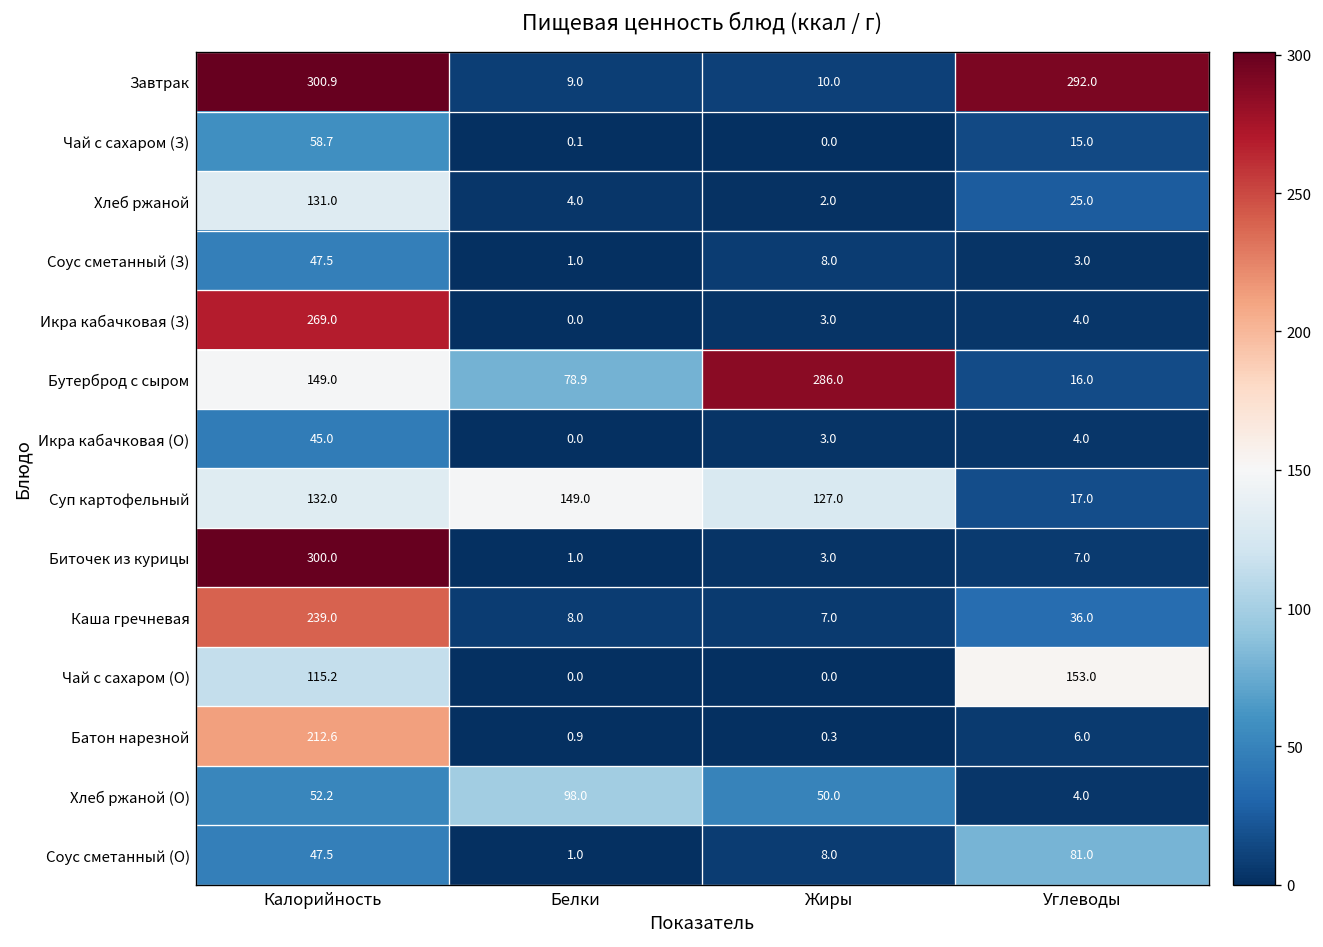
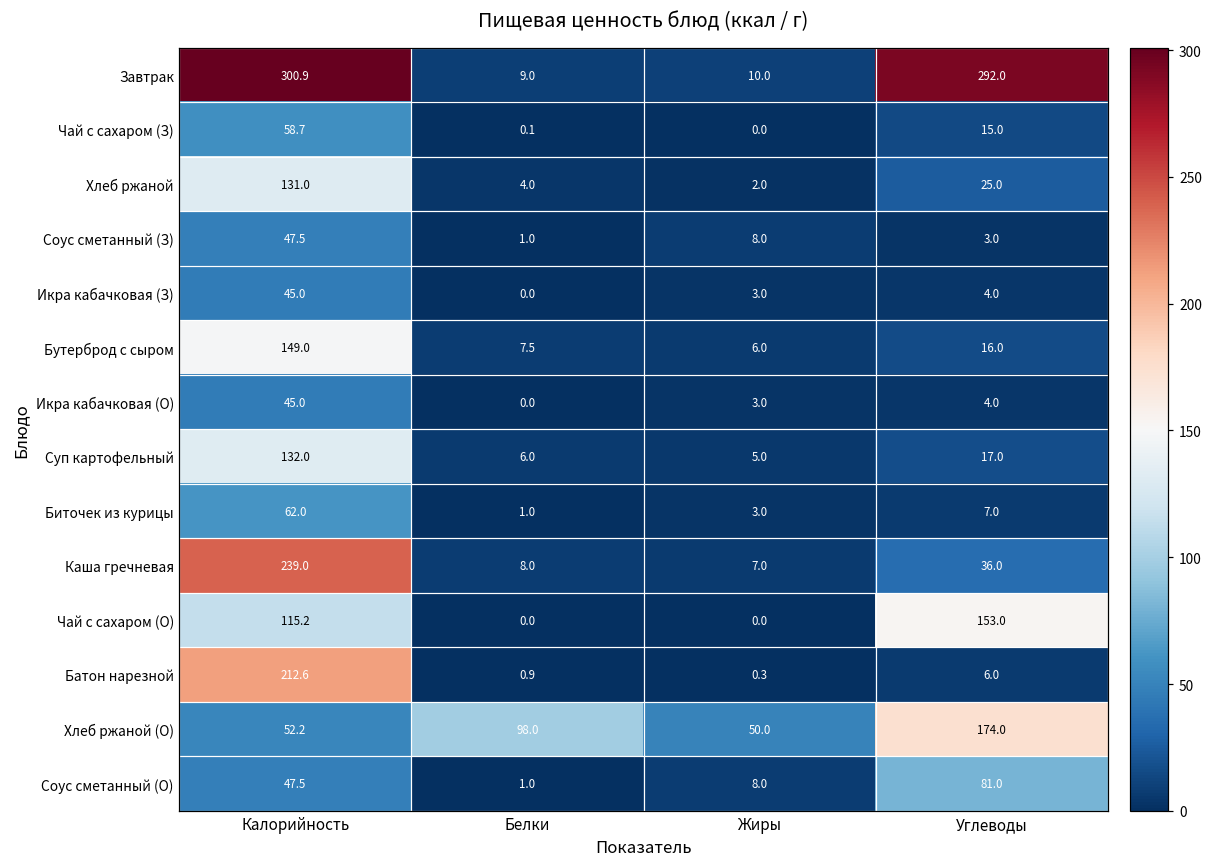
  {
    "Завтрак": {
      "Калорийность": 300.9,
      "Белки": 9.0,
      "Жиры": 10.0,
      "Углеводы": 292.0
    },
    "Чай с сахаром (З)": {
      "Калорийность": 58.7,
      "Белки": 0.1,
      "Жиры": 0.0,
      "Углеводы": 15.0
    },
    "Хлеб ржаной": {
      "Калорийность": 131.0,
      "Белки": 4.0,
      "Жиры": 2.0,
      "Углеводы": 25.0
    },
    "Соус сметанный (З)": {
      "Калорийность": 47.5,
      "Белки": 1.0,
      "Жиры": 8.0,
      "Углеводы": 3.0
    },
    "Икра кабачковая (З)": {
-     "Калорийность": 269.0,
+     "Калорийность": 45.0,
      "Белки": 0.0,
      "Жиры": 3.0,
      "Углеводы": 4.0
    },
    "Бутерброд с сыром": {
      "Калорийность": 149.0,
-     "Белки": 78.9,
-     "Жиры": 286.0,
+     "Белки": 7.5,
+     "Жиры": 6.0,
      "Углеводы": 16.0
    },
    "Икра кабачковая (О)": {
      "Калорийность": 45.0,
      "Белки": 0.0,
      "Жиры": 3.0,
      "Углеводы": 4.0
    },
    "Суп картофельный": {
      "Калорийность": 132.0,
-     "Белки": 149.0,
-     "Жиры": 127.0,
+     "Белки": 6.0,
+     "Жиры": 5.0,
      "Углеводы": 17.0
    },
    "Биточек из курицы": {
-     "Калорийность": 300.0,
+     "Калорийность": 62.0,
      "Белки": 1.0,
      "Жиры": 3.0,
      "Углеводы": 7.0
    },
    "Каша гречневая": {
      "Калорийность": 239.0,
      "Белки": 8.0,
      "Жиры": 7.0,
      "Углеводы": 36.0
    },
    "Чай с сахаром (О)": {
      "Калорийность": 115.2,
      "Белки": 0.0,
      "Жиры": 0.0,
      "Углеводы": 153.0
    },
    "Батон нарезной": {
      "Калорийность": 212.6,
      "Белки": 0.9,
      "Жиры": 0.3,
      "Углеводы": 6.0
    },
    "Хлеб ржаной (О)": {
      "Калорийность": 52.2,
      "Белки": 98.0,
      "Жиры": 50.0,
-     "Углеводы": 4.0
+     "Углеводы": 174.0
    },
    "Соус сметанный (О)": {
      "Калорийность": 47.5,
      "Белки": 1.0,
      "Жиры": 8.0,
      "Углеводы": 81.0
    }
  }
